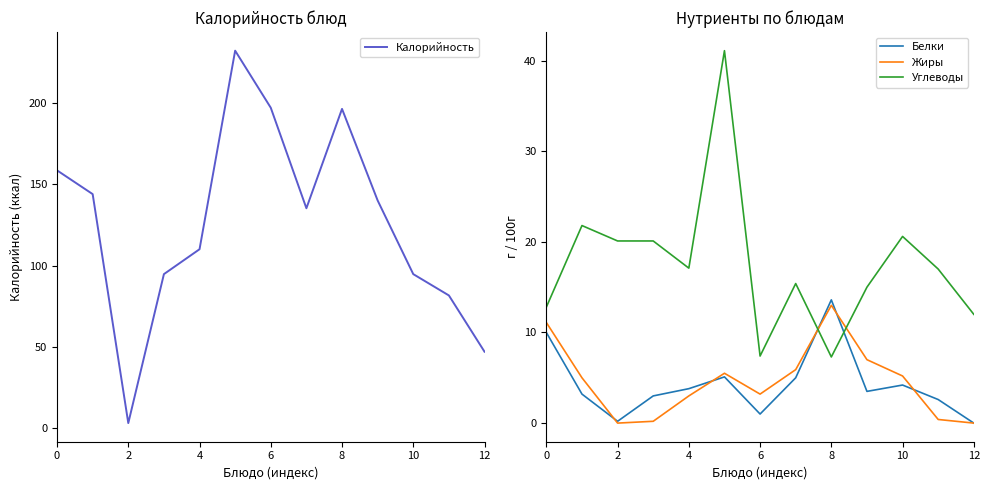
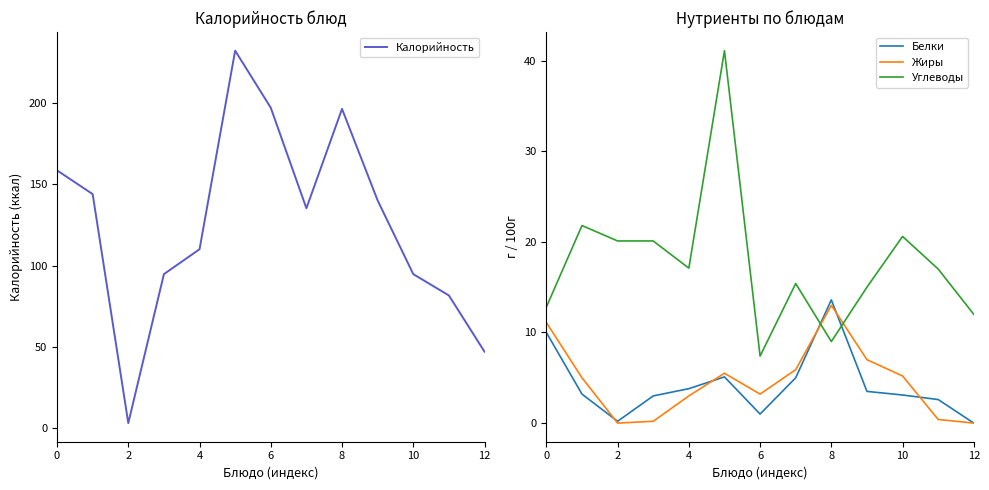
  {
    "Калорийность блюд": {
      "0": 159,
      "2": 3,
      "4": 110,
      "6": 197,
      "8": 196,
      "10": 95,
      "12": 47
    },
    "Нутриенты по блюдам": {
      "Белки": {
        "0": 10,
        "4": 4,
        "6": 1,
        "8": 14,
-       "10": 4
+       "10": 3
      },
      "Жиры": {
        "0": 11,
        "4": 3,
        "6": 3,
        "8": 13,
        "10": 5
      },
      "Углеводы": {
        "0": 13,
        "2": 20,
        "4": 17,
        "6": 7,
-       "8": 7,
+       "8": 9,
        "10": 21,
        "12": 12
      }
    }
  }
